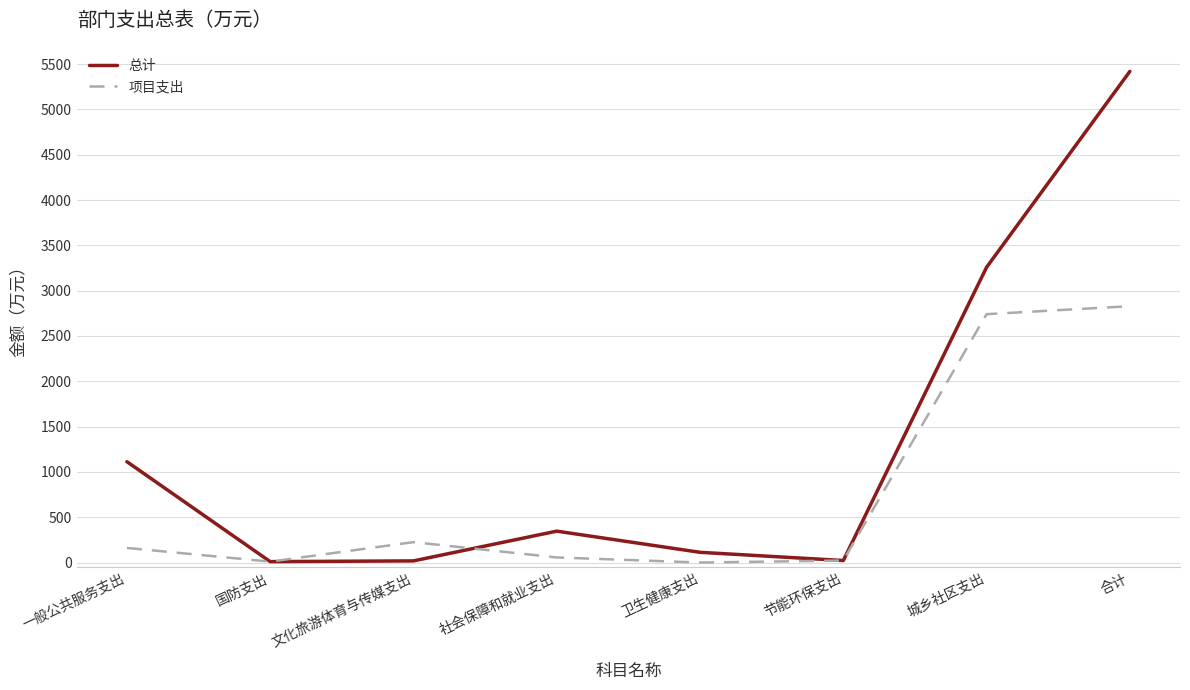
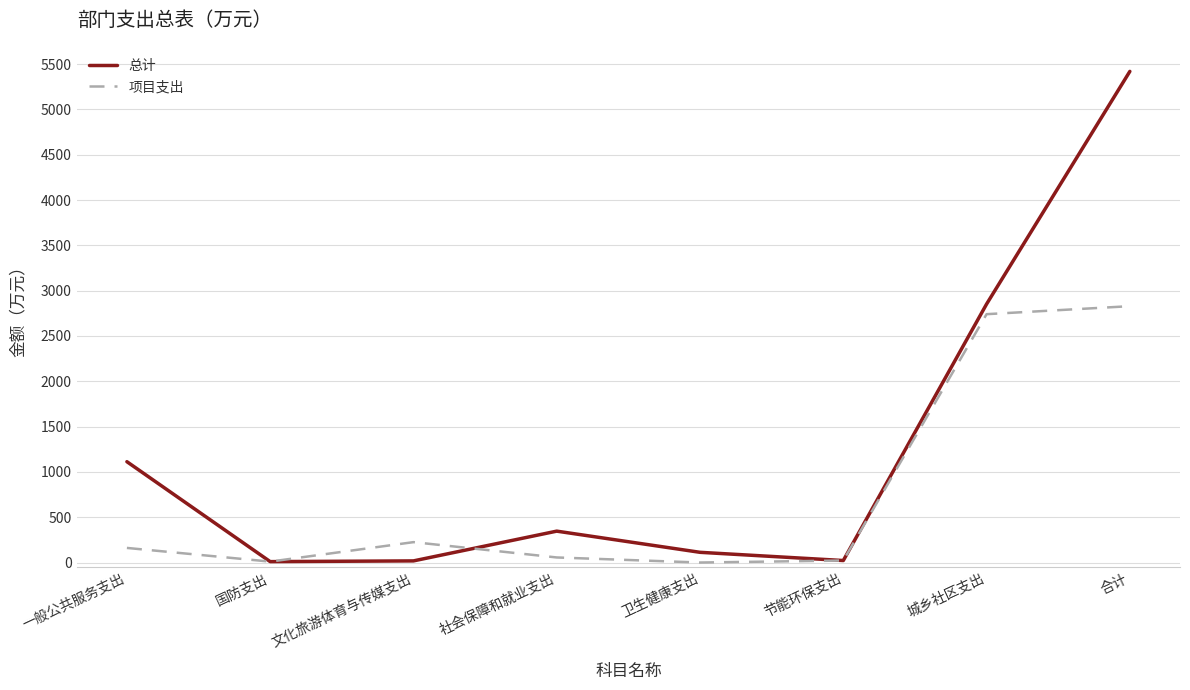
  {
    "总计": {
      "一般公共服务支出": 1100,
      "文化旅游体育与传媒支出": 0,
      "社会保障和就业支出": 300,
      "卫生健康支出": 100,
-     "城乡社区支出": 3300,
+     "城乡社区支出": 2900,
      "合计": 5400
    },
    "项目支出": {
      "一般公共服务支出": 200,
      "文化旅游体育与传媒支出": 200,
      "社会保障和就业支出": 100,
      "卫生健康支出": 0,
      "城乡社区支出": 2700,
      "合计": 2800
    }
  }
